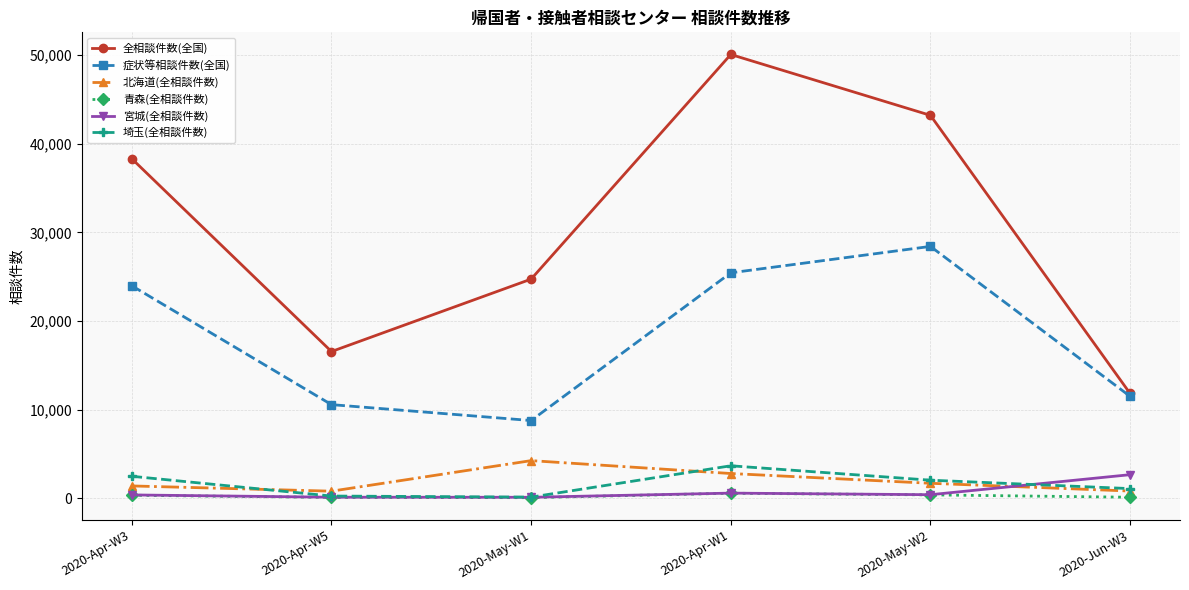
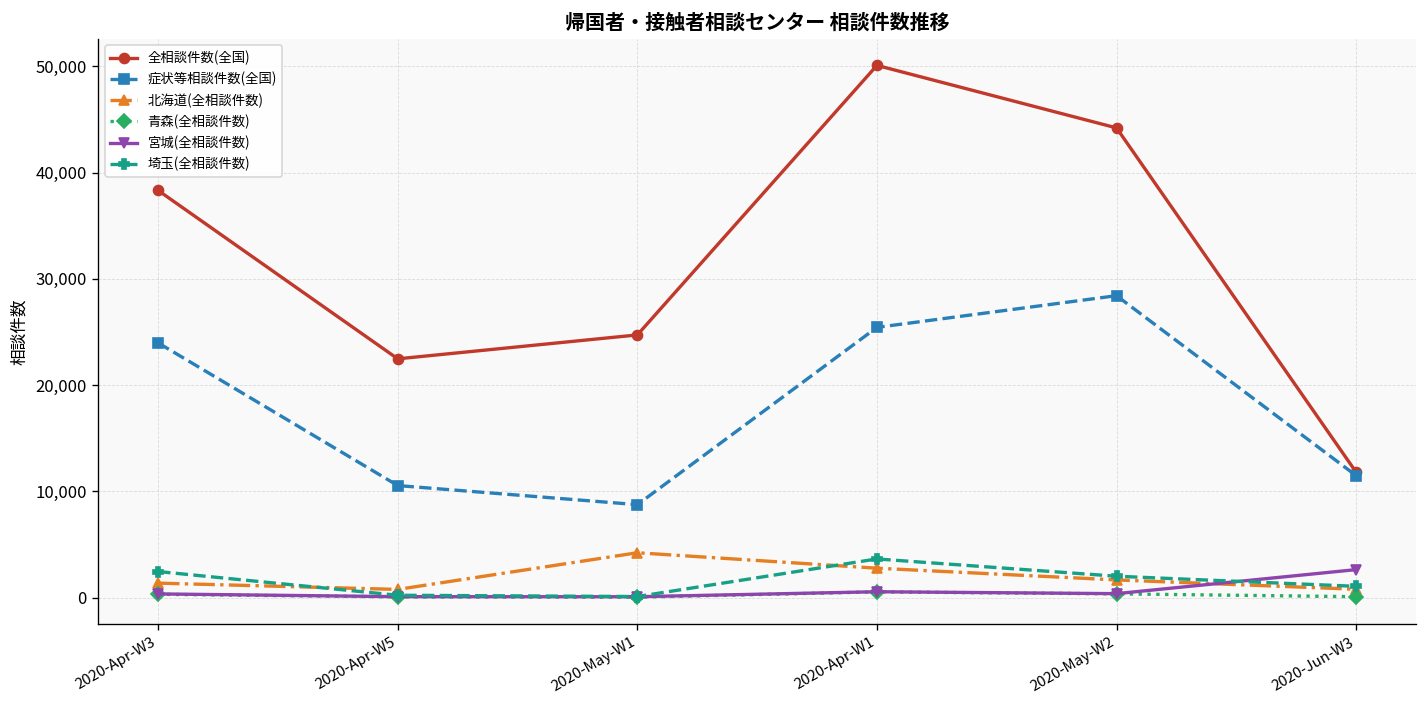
  {
    "全相談件数(全国)": {
      "2020-Apr-W3": "38,000",
-     "2020-Apr-W5": "17,000",
+     "2020-Apr-W5": "22,000",
      "2020-May-W1": "25,000",
      "2020-Apr-W1": "50,000",
-     "2020-May-W2": "43,000",
+     "2020-May-W2": "44,000",
      "2020-Jun-W3": "12,000"
    },
    "症状等相談件数(全国)": {
      "2020-Apr-W3": "24,000",
      "2020-Apr-W5": "11,000",
      "2020-May-W1": "9,000",
      "2020-Apr-W1": "25,000",
      "2020-May-W2": "28,000",
      "2020-Jun-W3": "11,000"
    },
    "北海道(全相談件数)": {
      "2020-Apr-W3": "1,000",
      "2020-Apr-W5": "1,000",
      "2020-May-W1": "4,000",
      "2020-Apr-W1": "3,000",
      "2020-May-W2": "2,000"
    },
    "宮城(全相談件数)": {
      "2020-Jun-W3": "3,000"
    }
  }
